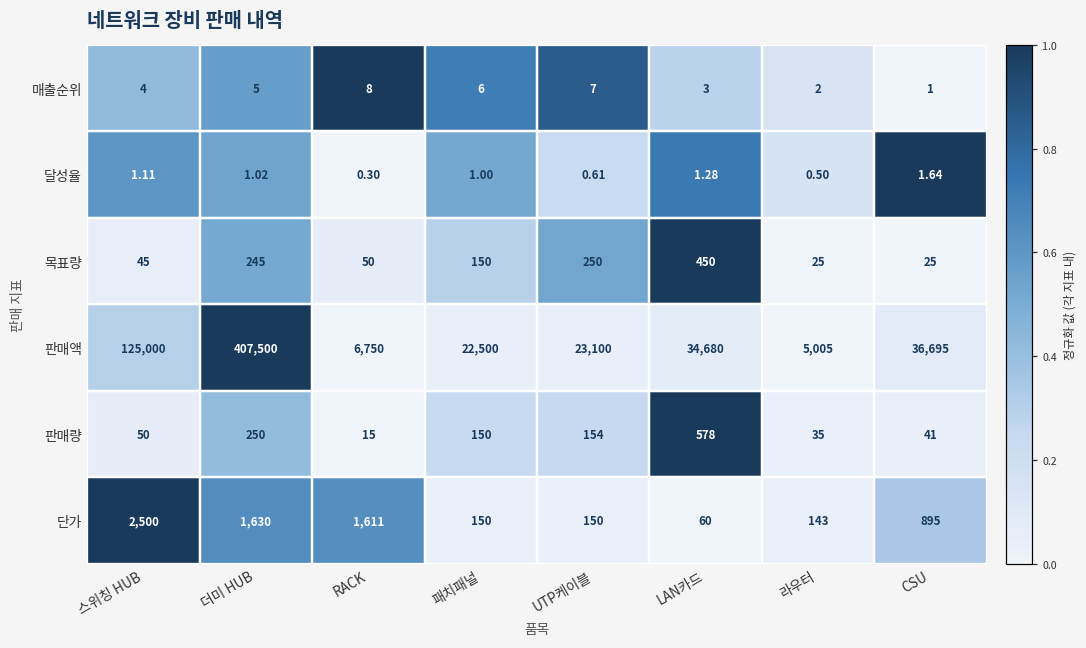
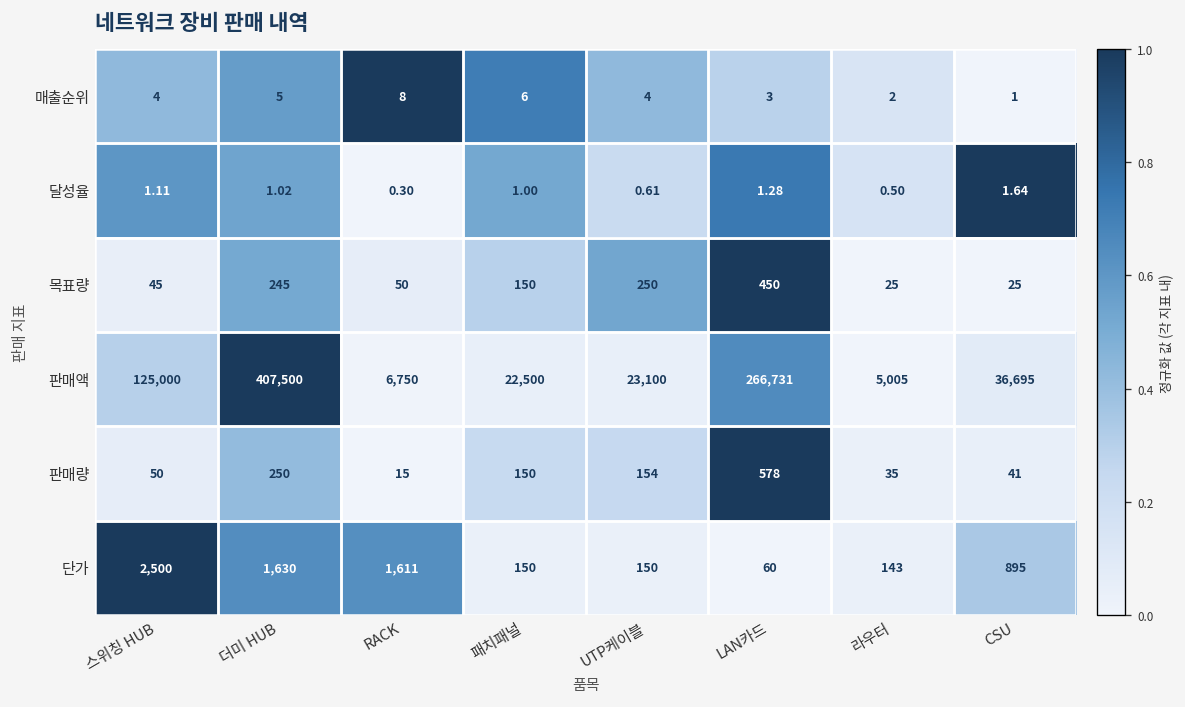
  {
    "매출순위": {
      "스위칭 HUB": "4",
      "더미 HUB": "5",
      "RACK": "8",
      "패치패널": "6",
-     "UTP케이블": "7",
+     "UTP케이블": "4",
      "LAN카드": "3",
      "라우터": "2",
      "CSU": "1"
    },
    "달성율": {
      "스위칭 HUB": "1.11",
      "더미 HUB": "1.02",
      "RACK": "0.30",
      "패치패널": "1.00",
      "UTP케이블": "0.61",
      "LAN카드": "1.28",
      "라우터": "0.50",
      "CSU": "1.64"
    },
    "목표량": {
      "스위칭 HUB": "45",
      "더미 HUB": "245",
      "RACK": "50",
      "패치패널": "150",
      "UTP케이블": "250",
      "LAN카드": "450",
      "라우터": "25",
      "CSU": "25"
    },
    "판매액": {
      "스위칭 HUB": "125,000",
      "더미 HUB": "407,500",
      "RACK": "6,750",
      "패치패널": "22,500",
      "UTP케이블": "23,100",
-     "LAN카드": "34,680",
+     "LAN카드": "266,731",
      "라우터": "5,005",
      "CSU": "36,695"
    },
    "판매량": {
      "스위칭 HUB": "50",
      "더미 HUB": "250",
      "RACK": "15",
      "패치패널": "150",
      "UTP케이블": "154",
      "LAN카드": "578",
      "라우터": "35",
      "CSU": "41"
    },
    "단가": {
      "스위칭 HUB": "2,500",
      "더미 HUB": "1,630",
      "RACK": "1,611",
      "패치패널": "150",
      "UTP케이블": "150",
      "LAN카드": "60",
      "라우터": "143",
      "CSU": "895"
    }
  }
